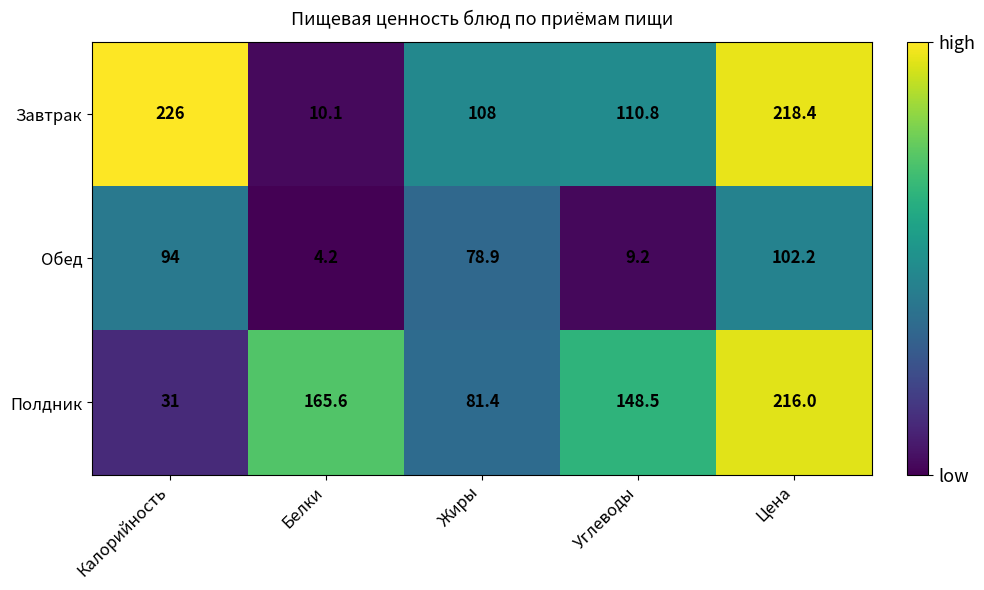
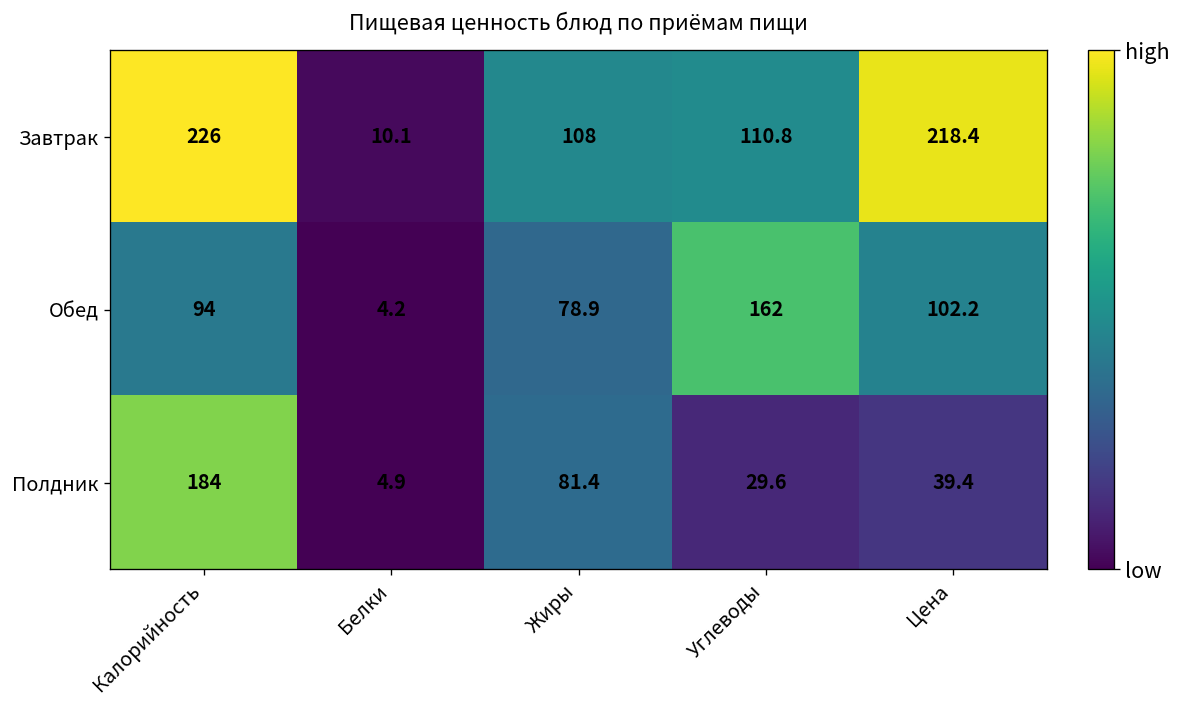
  {
    "Завтрак": {
      "Калорийность": 226,
      "Белки": 10.1,
      "Жиры": 108,
      "Углеводы": 110.8,
      "Цена": 218.4
    },
    "Обед": {
      "Калорийность": 94,
      "Белки": 4.2,
      "Жиры": 78.9,
-     "Углеводы": 9.2,
+     "Углеводы": 162,
      "Цена": 102.2
    },
    "Полдник": {
-     "Калорийность": 31,
-     "Белки": 165.6,
+     "Калорийность": 184,
+     "Белки": 4.9,
      "Жиры": 81.4,
-     "Углеводы": 148.5,
-     "Цена": 216.0
+     "Углеводы": 29.6,
+     "Цена": 39.4
    }
  }
